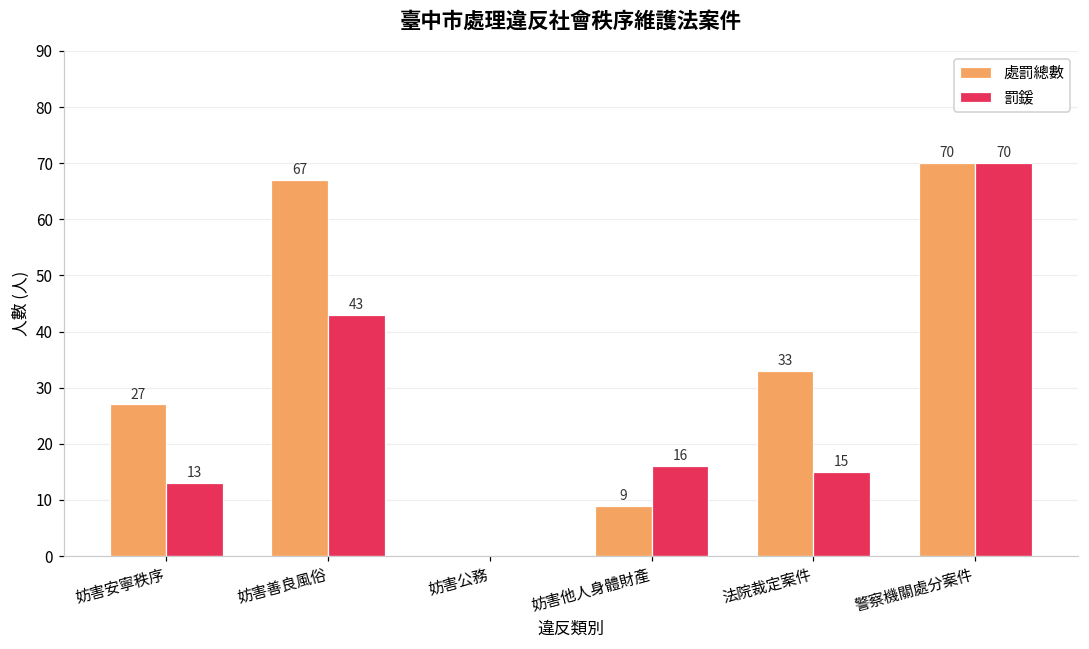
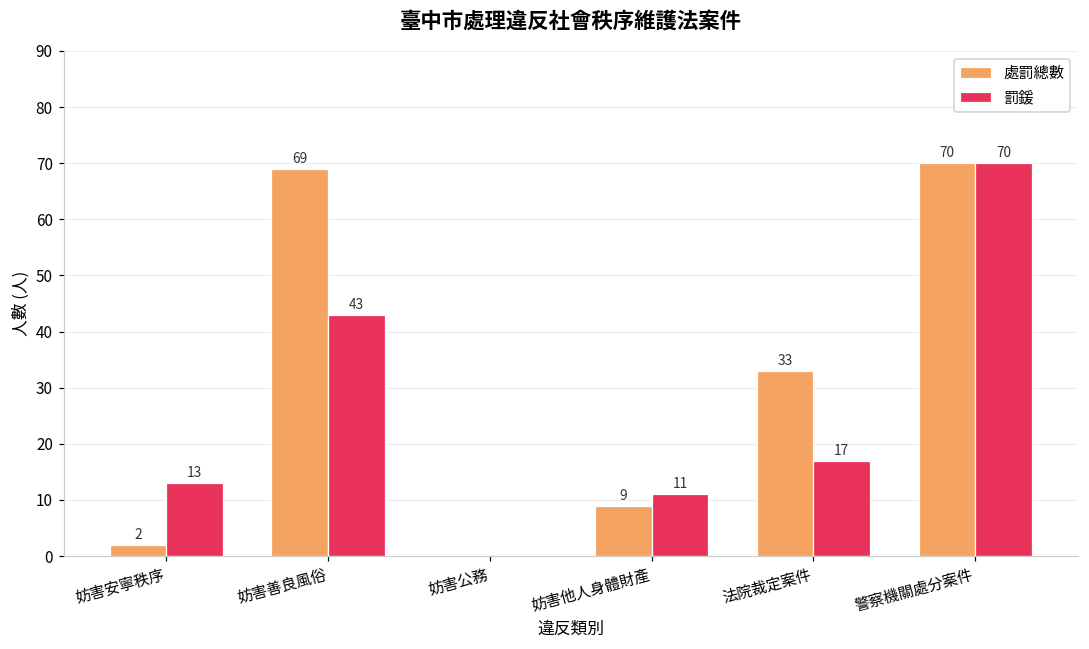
  {
    "處罰總數": {
-     "妨害安寧秩序": 27,
-     "妨害善良風俗": 67,
+     "妨害安寧秩序": 2,
+     "妨害善良風俗": 69,
      "妨害他人身體財產": 9,
      "法院裁定案件": 33,
      "警察機關處分案件": 70
    },
    "罰鍰": {
      "妨害安寧秩序": 13,
      "妨害善良風俗": 43,
-     "妨害他人身體財產": 16,
-     "法院裁定案件": 15,
+     "妨害他人身體財產": 11,
+     "法院裁定案件": 17,
      "警察機關處分案件": 70
    }
  }
